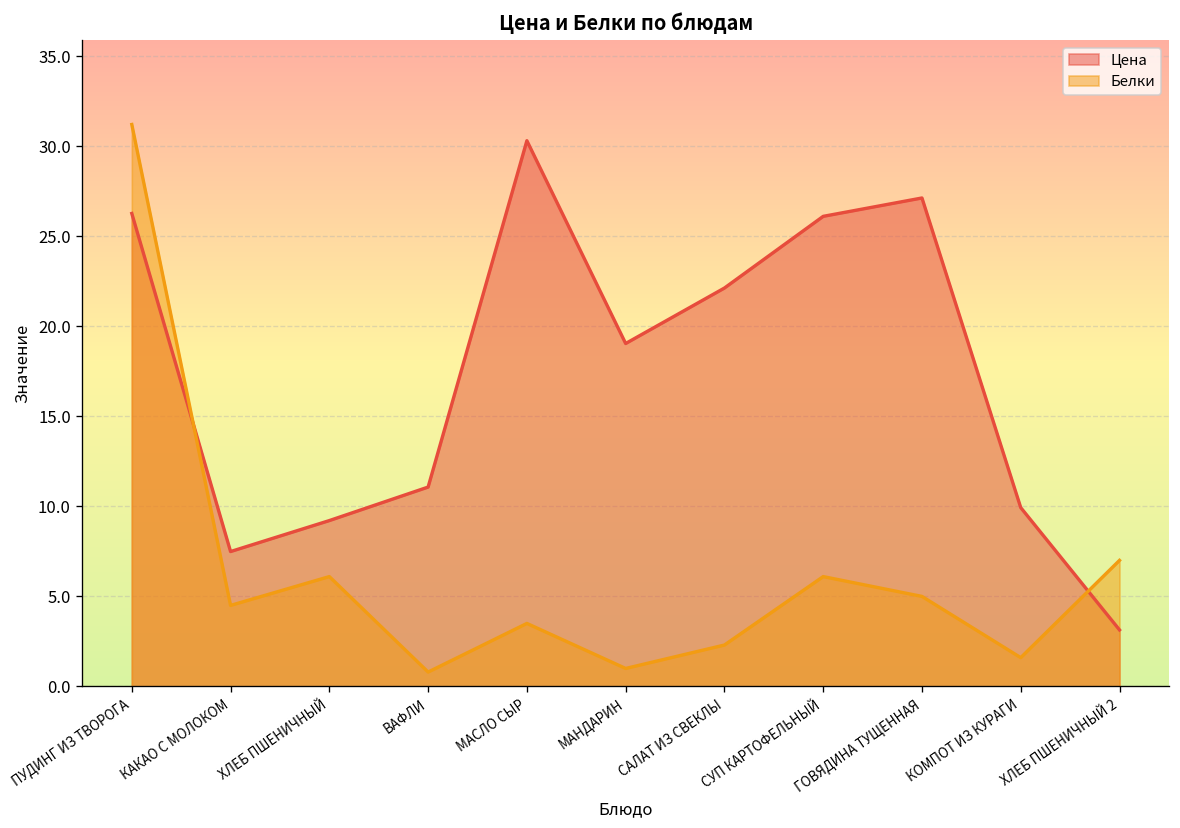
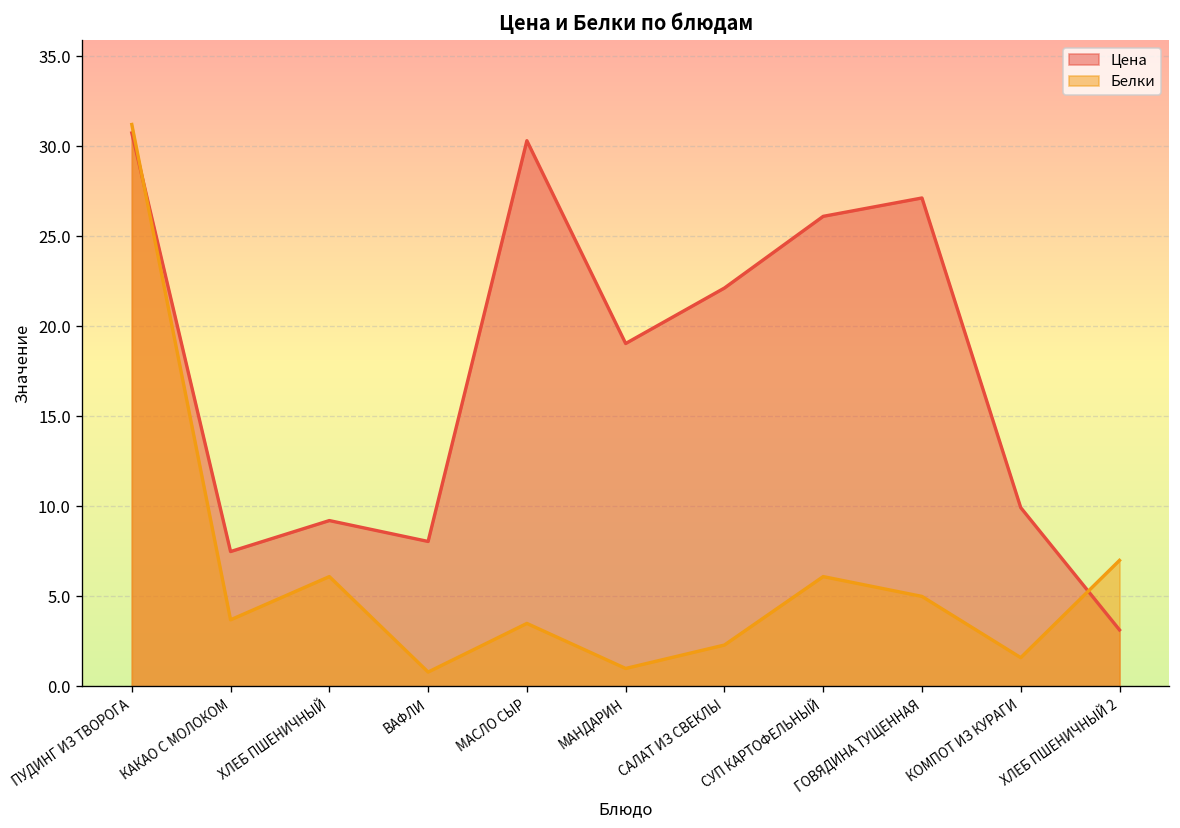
  {
    "Цена": {
-     "ПУДИНГ ИЗ ТВОРОГА": 26.3,
+     "ПУДИНГ ИЗ ТВОРОГА": 30.7,
      "КАКАО С МОЛОКОМ": 7.5,
      "ХЛЕБ ПШЕНИЧНЫЙ": 9.2,
-     "ВАФЛИ": 11.1,
+     "ВАФЛИ": 8.1,
      "МАСЛО СЫР": 30.3,
      "МАНДАРИН": 19.0,
      "САЛАТ ИЗ СВЕКЛЫ": 22.1,
      "СУП КАРТОФЕЛЬНЫЙ": 26.1,
      "ГОВЯДИНА ТУЩЕННАЯ": 27.1,
      "КОМПОТ ИЗ КУРАГИ": 9.9,
      "ХЛЕБ ПШЕНИЧНЫЙ 2": 3.1
    },
    "Белки": {
      "ПУДИНГ ИЗ ТВОРОГА": 31.2,
-     "КАКАО С МОЛОКОМ": 4.5,
+     "КАКАО С МОЛОКОМ": 3.7,
      "ХЛЕБ ПШЕНИЧНЫЙ": 6.1,
      "ВАФЛИ": 0.8,
      "МАСЛО СЫР": 3.5,
      "МАНДАРИН": 1.0,
      "САЛАТ ИЗ СВЕКЛЫ": 2.3,
      "СУП КАРТОФЕЛЬНЫЙ": 6.1,
      "ГОВЯДИНА ТУЩЕННАЯ": 5.0,
      "КОМПОТ ИЗ КУРАГИ": 1.6,
      "ХЛЕБ ПШЕНИЧНЫЙ 2": 7.0
    }
  }
